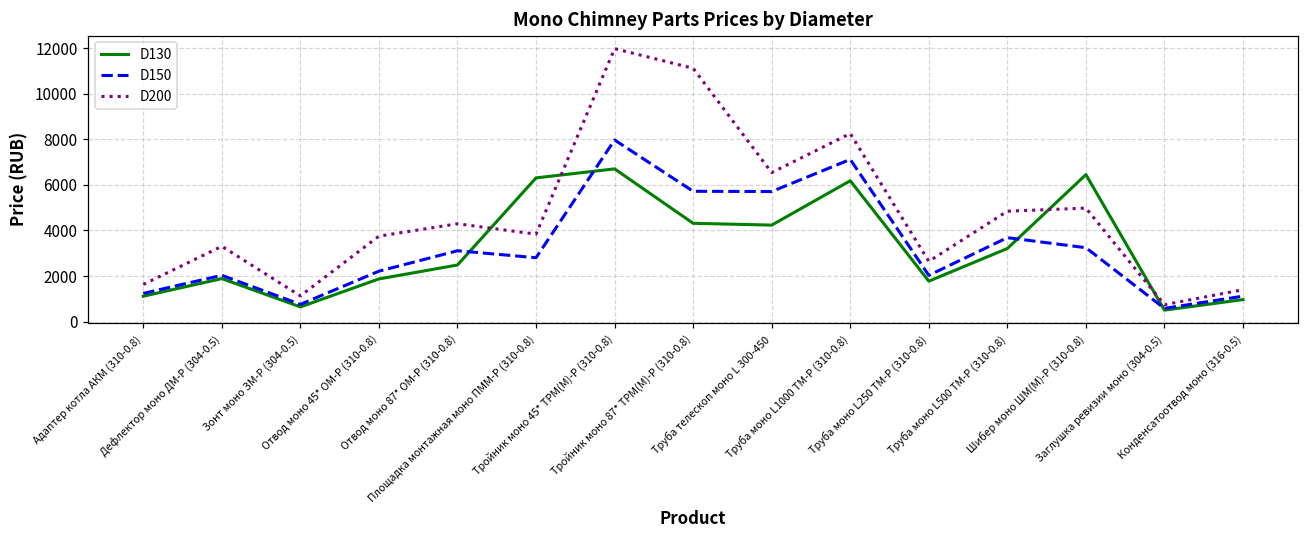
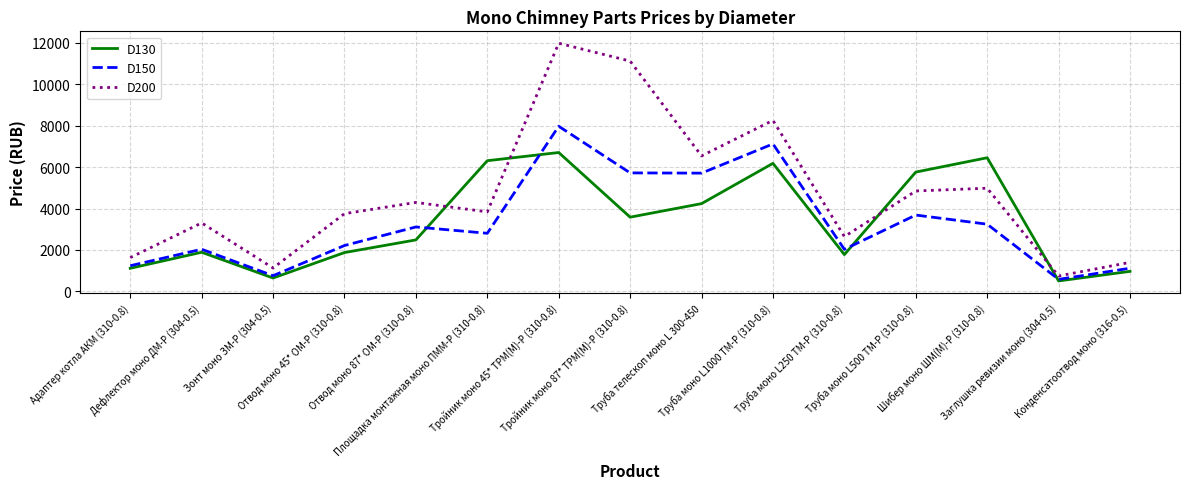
  {
    "D130": {
      "Адаптер котла АКМ (310-0.8)": 1100,
      "Дефлектор моно ДМ-Р (304-0.5)": 1900,
      "Отвод моно 45* OM-Р (310-0.8)": 1900,
      "Отвод моно 87* OM-Р (310-0.8)": 2500,
      "Площадка монтажная моно ПММ-Р (310-0.8)": 6300,
      "Тройник моно 45* ТРМ(М)-Р (310-0.8)": 6700,
-     "Тройник моно 87* ТРМ(М)-Р (310-0.8)": 4300,
+     "Тройник моно 87* ТРМ(М)-Р (310-0.8)": 3600,
      "Труба телескоп моно L 300-450": 4200,
      "Труба моно L1000 ТМ-Р (310-0.8)": 6200,
      "Труба моно L250 ТМ-Р (310-0.8)": 1800,
-     "Труба моно L500 ТМ-Р (310-0.8)": 3200,
+     "Труба моно L500 ТМ-Р (310-0.8)": 5800,
      "Шибер моно ШМ(М)-Р (310-0.8)": 6500,
      "Конденсатоотвод моно (316-0.5)": 1000
    },
    "D150": {
      "Адаптер котла АКМ (310-0.8)": 1200,
      "Дефлектор моно ДМ-Р (304-0.5)": 2000,
      "Отвод моно 45* OM-Р (310-0.8)": 2200,
      "Отвод моно 87* OM-Р (310-0.8)": 3100,
      "Площадка монтажная моно ПММ-Р (310-0.8)": 2800,
      "Тройник моно 45* ТРМ(М)-Р (310-0.8)": 8000,
      "Тройник моно 87* ТРМ(М)-Р (310-0.8)": 5700,
      "Труба телескоп моно L 300-450": 5700,
      "Труба моно L1000 ТМ-Р (310-0.8)": 7100,
      "Труба моно L250 ТМ-Р (310-0.8)": 2000,
      "Труба моно L500 ТМ-Р (310-0.8)": 3700,
      "Шибер моно ШМ(М)-Р (310-0.8)": 3200,
      "Конденсатоотвод моно (316-0.5)": 1100
    },
    "D200": {
      "Адаптер котла АКМ (310-0.8)": 1600,
      "Дефлектор моно ДМ-Р (304-0.5)": 3300,
      "Зонт моно ЗМ-Р (304-0.5)": 1100,
      "Отвод моно 45* OM-Р (310-0.8)": 3800,
      "Отвод моно 87* OM-Р (310-0.8)": 4300,
      "Площадка монтажная моно ПММ-Р (310-0.8)": 3800,
      "Тройник моно 45* ТРМ(М)-Р (310-0.8)": 12000,
      "Тройник моно 87* ТРМ(М)-Р (310-0.8)": 11100,
      "Труба телескоп моно L 300-450": 6500,
      "Труба моно L1000 ТМ-Р (310-0.8)": 8300,
      "Труба моно L250 ТМ-Р (310-0.8)": 2600,
      "Труба моно L500 ТМ-Р (310-0.8)": 4800,
      "Шибер моно ШМ(М)-Р (310-0.8)": 5000,
      "Заглушка ревизии моно (304-0.5)": 700,
      "Конденсатоотвод моно (316-0.5)": 1400
    }
  }
